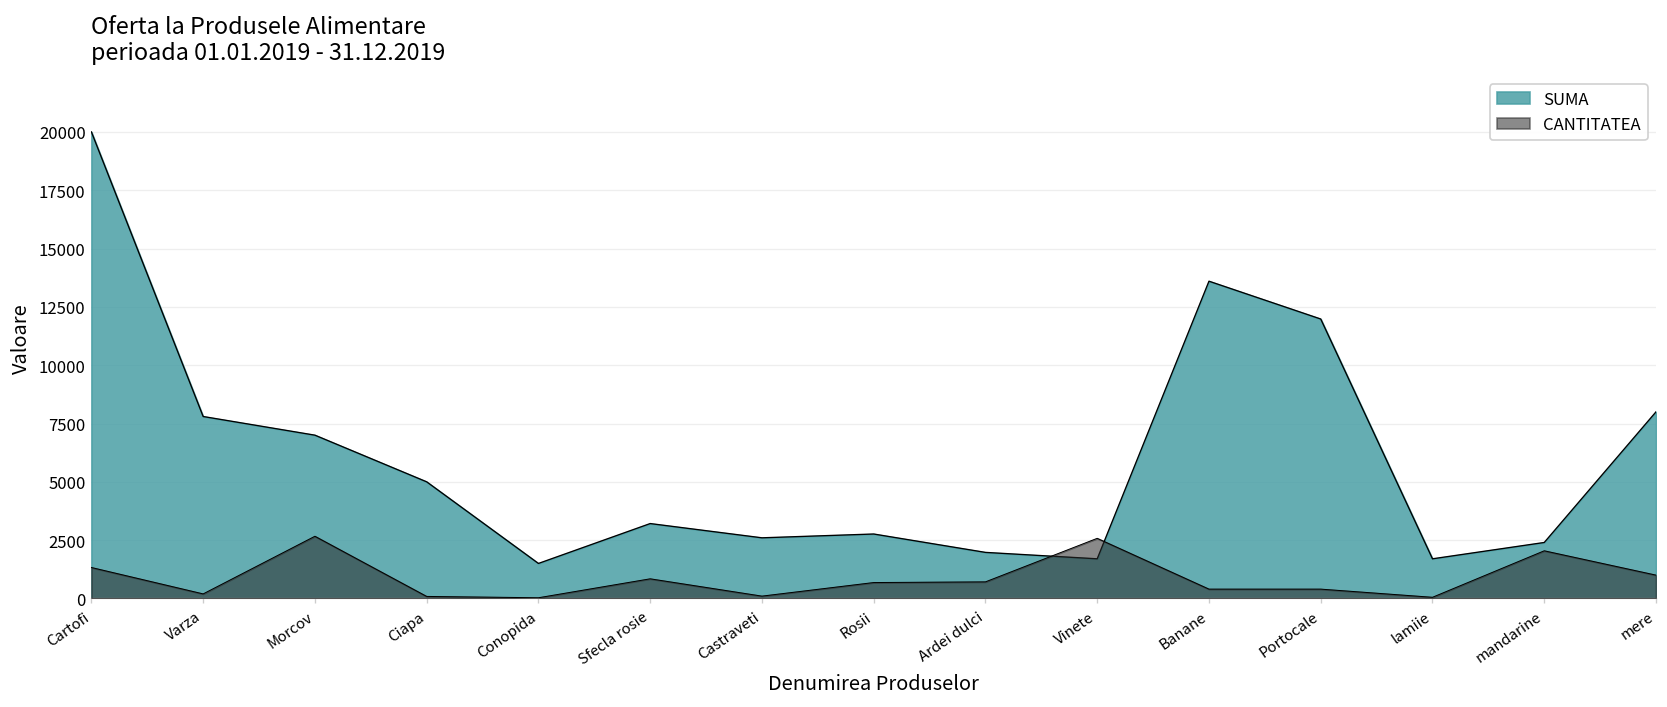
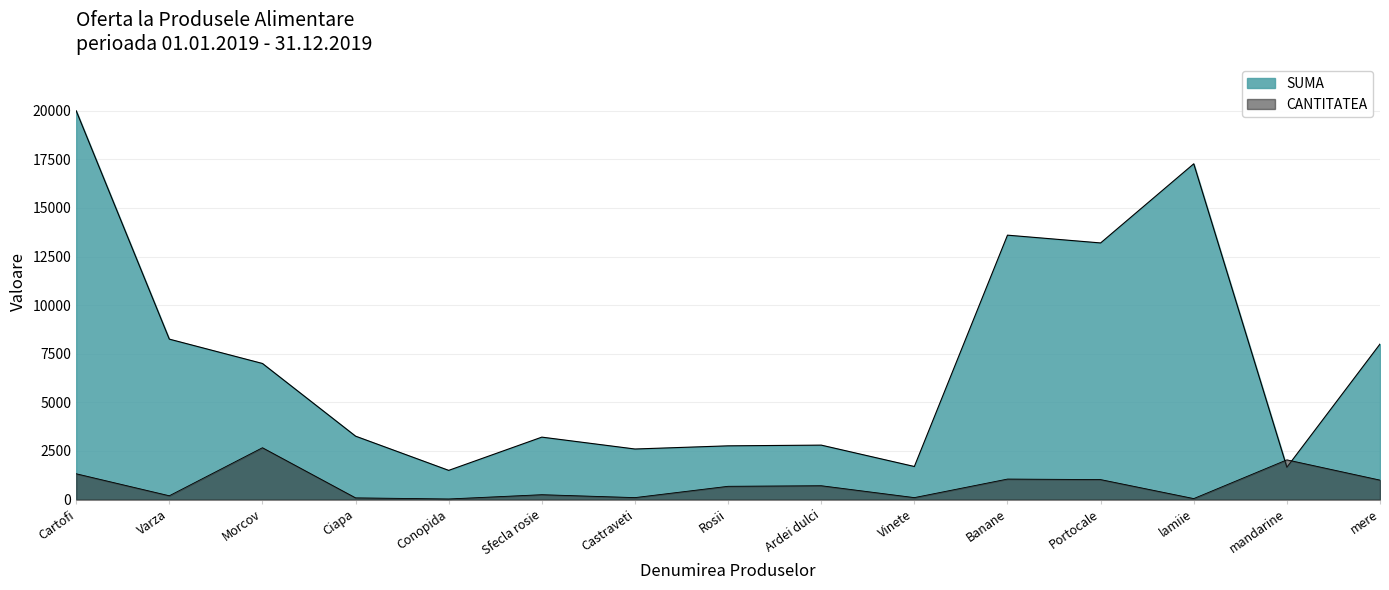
  {
    "SUMA": {
      "Cartofi": 20000,
-     "Varza": 7800,
+     "Varza": 8300,
      "Morcov": 7000,
-     "Ciapa": 5000,
+     "Ciapa": 3300,
      "Conopida": 1500,
      "Sfecla rosie": 3200,
      "Castraveti": 2600,
      "Rosii": 2800,
-     "Ardei dulci": 2000,
+     "Ardei dulci": 2800,
      "Vinete": 1700,
      "Banane": 13600,
-     "Portocale": 12000,
-     "lamiie": 1700,
-     "mandarine": 2400,
+     "Portocale": 13200,
+     "lamiie": 17300,
+     "mandarine": 1700,
      "mere": 8000
    },
    "CANTITATEA": {
      "Cartofi": 1300,
      "Varza": 200,
      "Morcov": 2700,
      "Ciapa": 100,
      "Conopida": 0,
-     "Sfecla rosie": 800,
+     "Sfecla rosie": 300,
      "Castraveti": 100,
      "Rosii": 700,
      "Ardei dulci": 700,
-     "Vinete": 2600,
-     "Banane": 400,
-     "Portocale": 400,
+     "Vinete": 100,
+     "Banane": 1100,
+     "Portocale": 1000,
      "lamiie": 100,
      "mandarine": 2000,
      "mere": 1000
    }
  }
